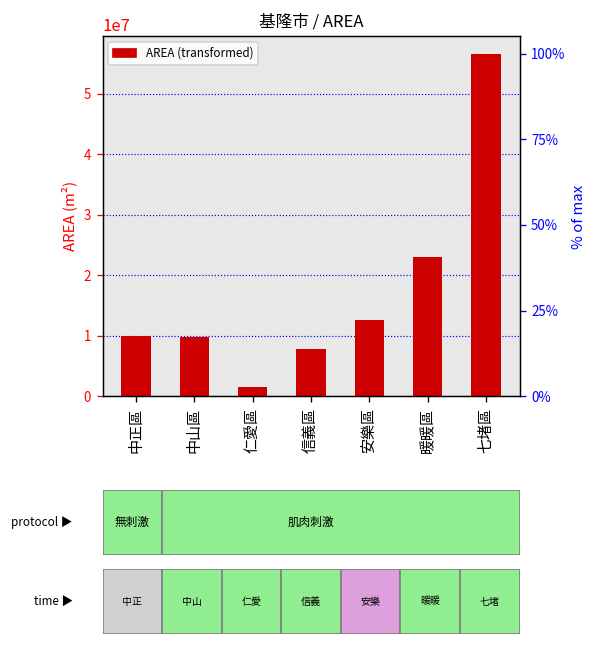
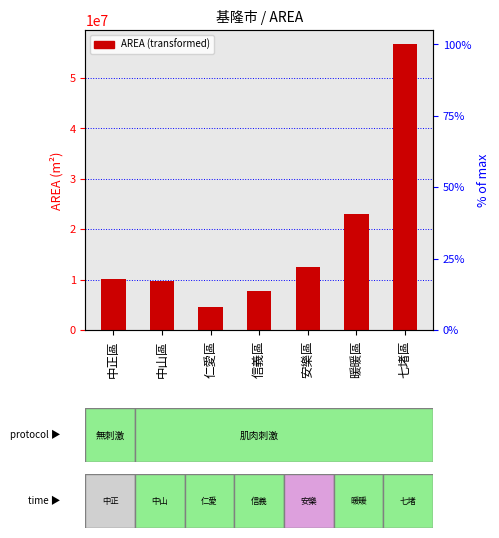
  {
    "中正區": 10000000,
    "中山區": 10000000,
-   "仁愛區": 2000000,
+   "仁愛區": 5000000,
    "信義區": 8000000,
    "安樂區": 13000000,
    "暖暖區": 23000000,
    "七堵區": 57000000
  }
